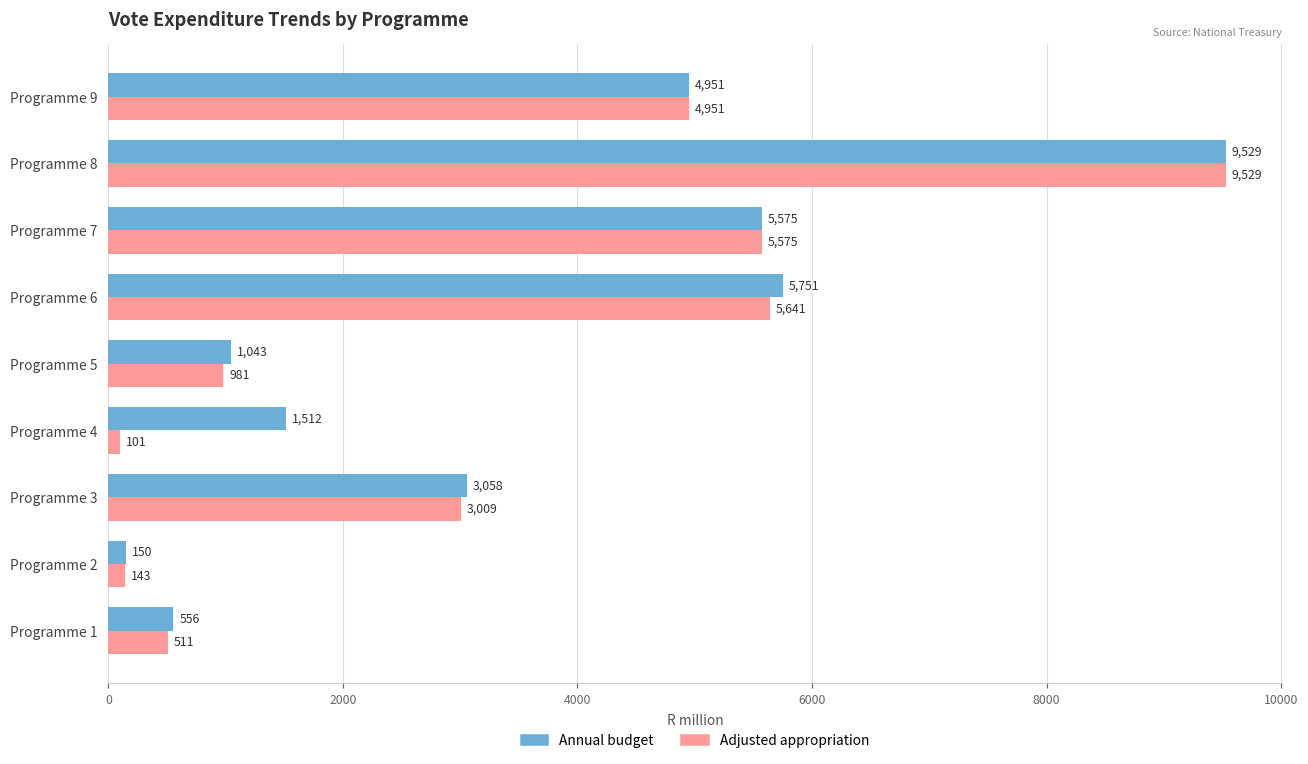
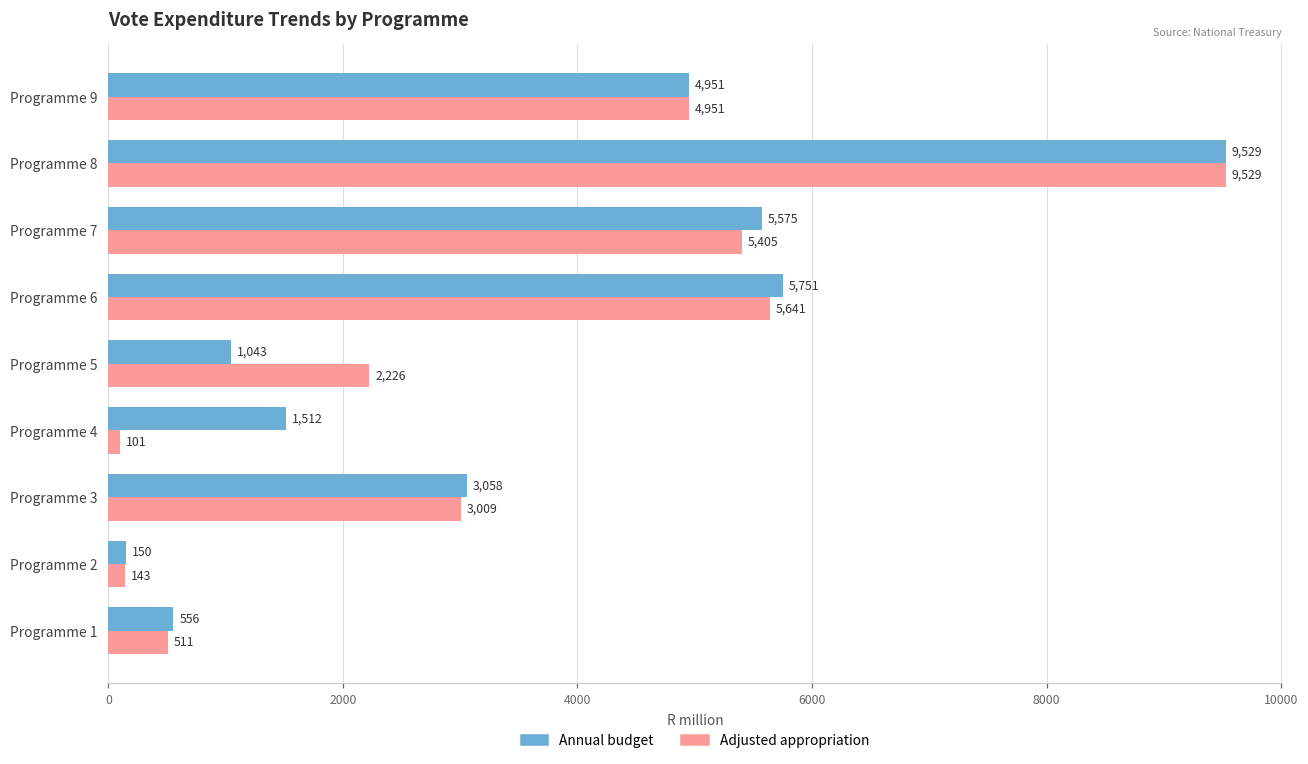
  {
    "Annual budget": {
      "Programme 9": "4,951",
      "Programme 8": "9,529",
      "Programme 7": "5,575",
      "Programme 6": "5,751",
      "Programme 5": "1,043",
      "Programme 4": "1,512",
      "Programme 3": "3,058",
      "Programme 2": "150",
      "Programme 1": "556"
    },
    "Adjusted appropriation": {
      "Programme 9": "4,951",
      "Programme 8": "9,529",
-     "Programme 7": "5,575",
+     "Programme 7": "5,405",
      "Programme 6": "5,641",
-     "Programme 5": "981",
+     "Programme 5": "2,226",
      "Programme 4": "101",
      "Programme 3": "3,009",
      "Programme 2": "143",
      "Programme 1": "511"
    }
  }
